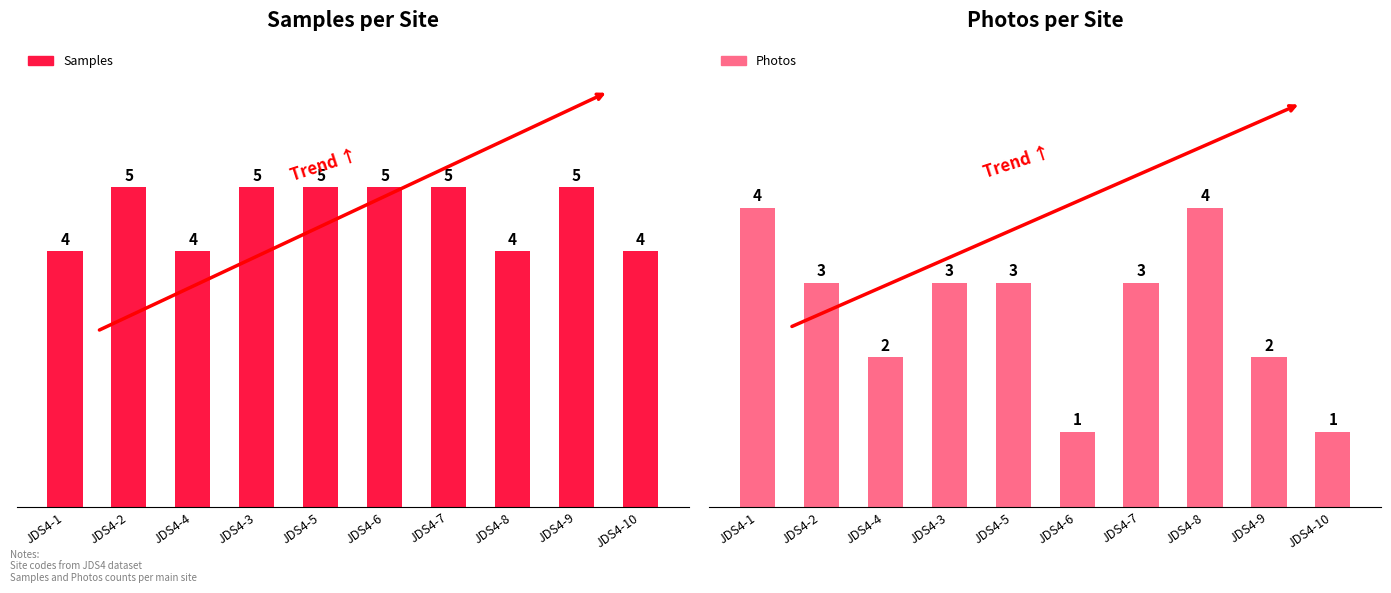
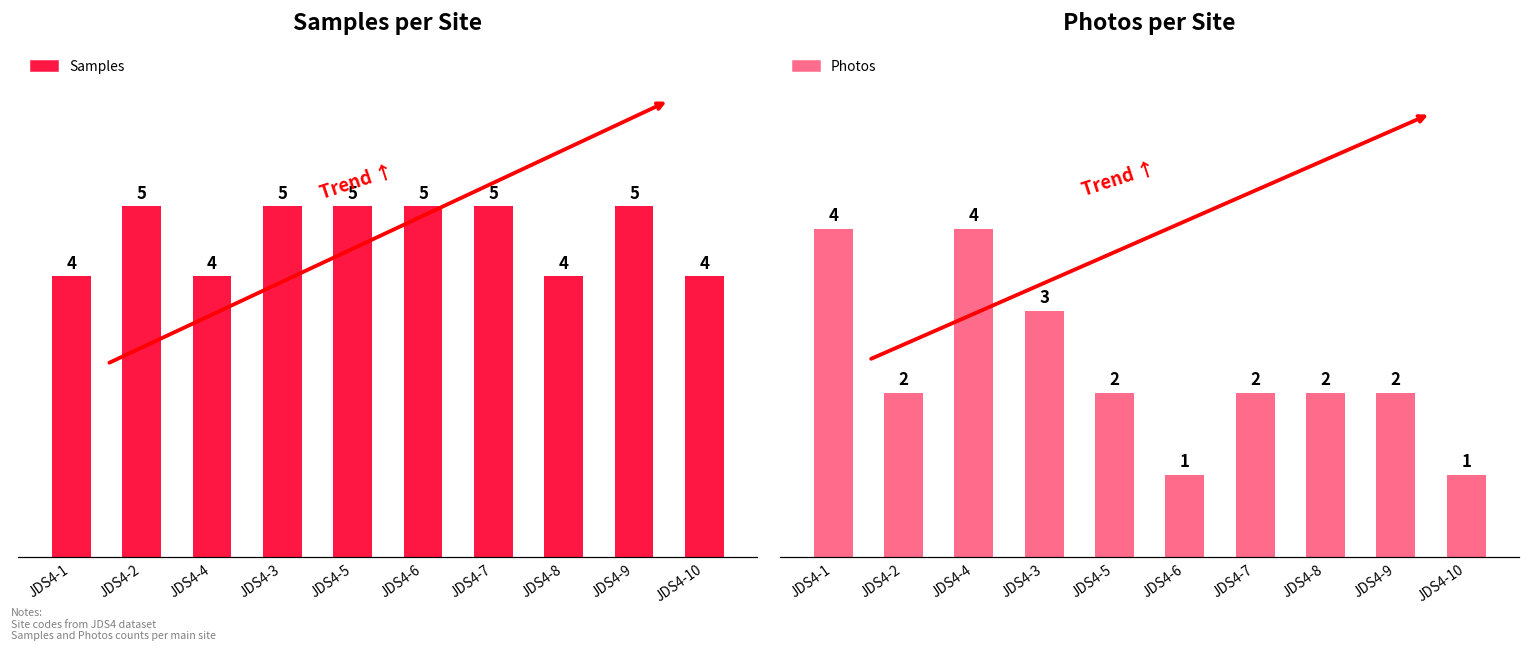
  {
    "Samples per Site": {
      "JDS4-1": 4,
      "JDS4-2": 5,
      "JDS4-4": 4,
      "JDS4-3": 5,
      "JDS4-6": 5,
      "JDS4-7": 5,
      "JDS4-8": 4,
      "JDS4-9": 5,
      "JDS4-10": 4
    },
    "Photos per Site": {
      "JDS4-1": 4,
-     "JDS4-2": 3,
-     "JDS4-4": 2,
+     "JDS4-2": 2,
+     "JDS4-4": 4,
      "JDS4-3": 3,
-     "JDS4-5": 3,
+     "JDS4-5": 2,
      "JDS4-6": 1,
-     "JDS4-7": 3,
-     "JDS4-8": 4,
+     "JDS4-7": 2,
+     "JDS4-8": 2,
      "JDS4-9": 2,
      "JDS4-10": 1
    }
  }
